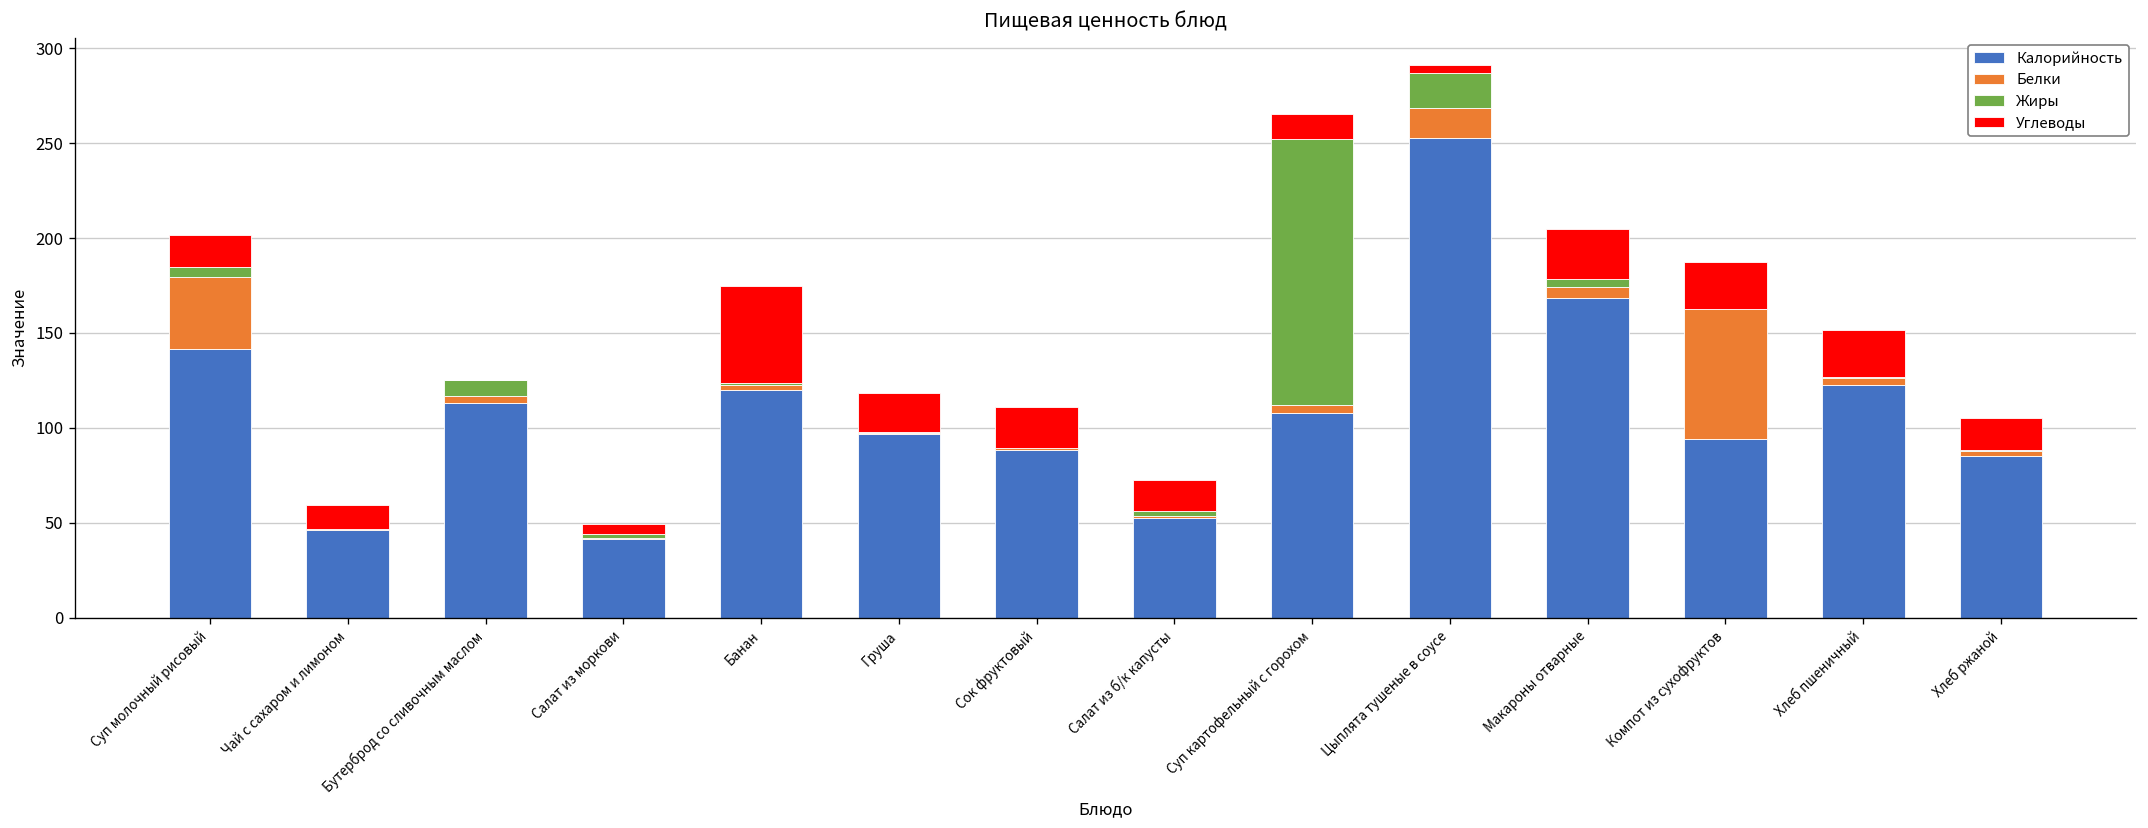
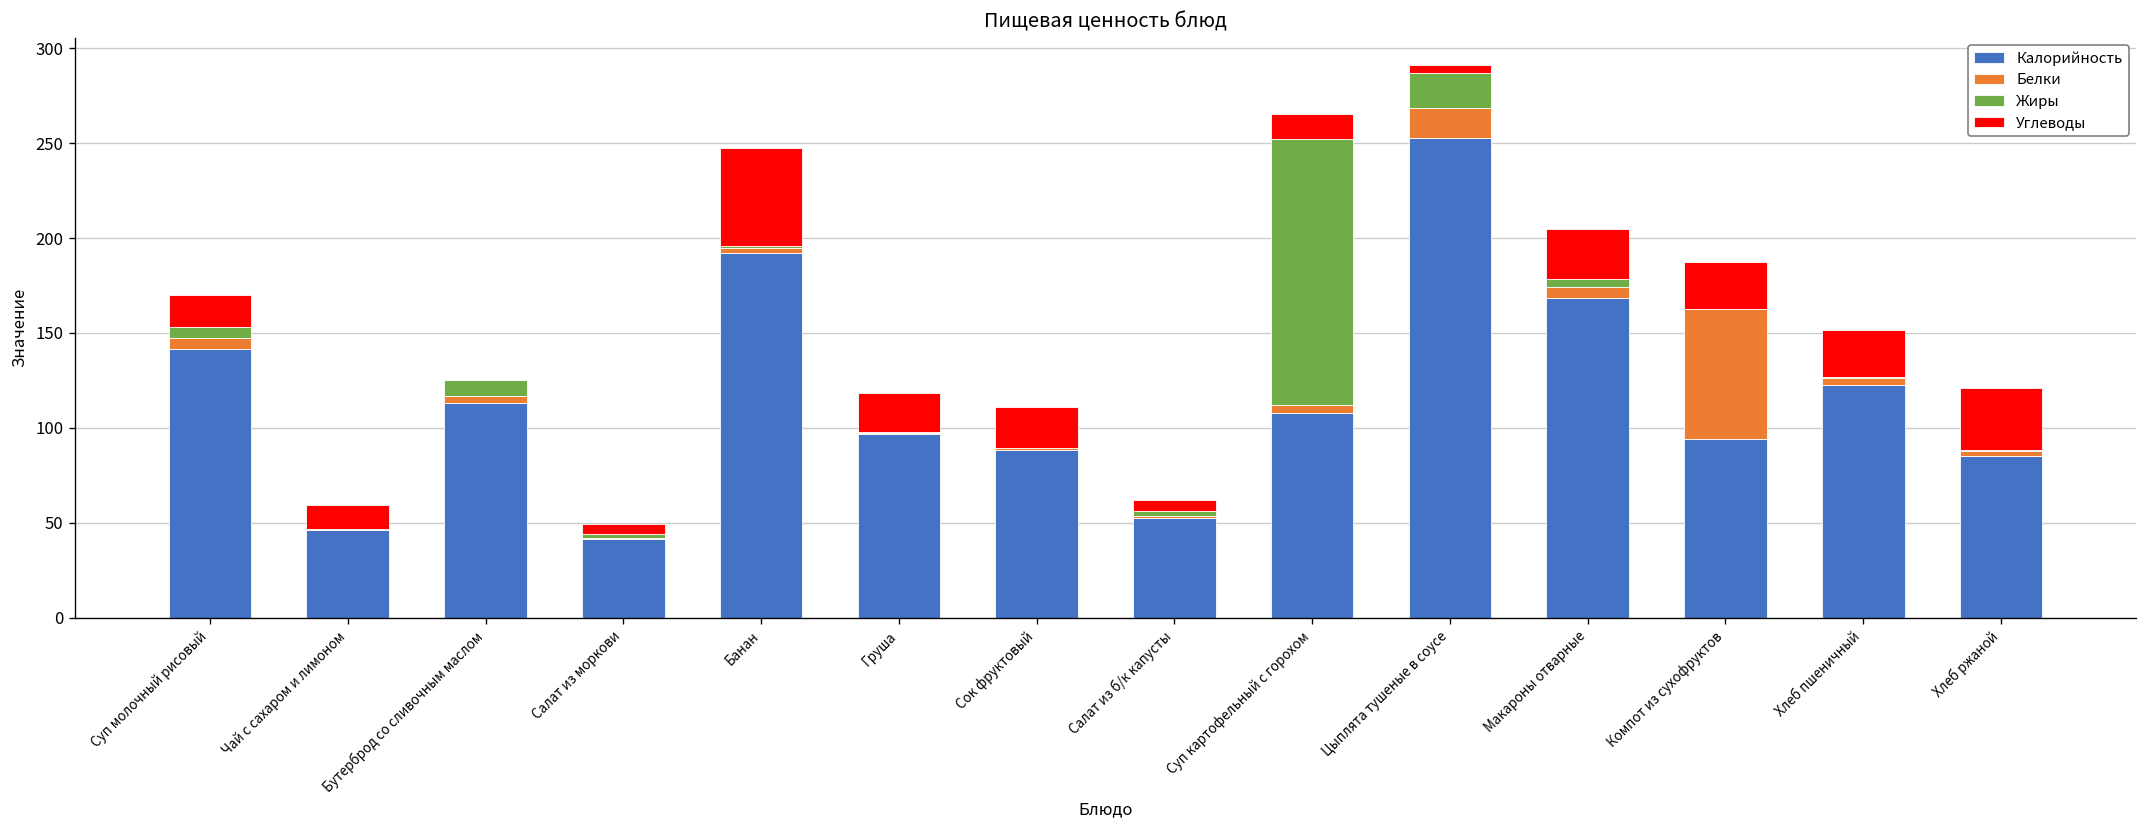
  {
    "Калорийность": {
      "Суп молочный рисовый": 142,
      "Чай с сахаром и лимоном": 46,
      "Бутерброд со сливочным маслом": 113,
      "Салат из моркови": 41,
-     "Банан": 120,
+     "Банан": 192,
      "Груша": 97,
      "Сок фруктовый": 88,
      "Салат из б/к капусты": 52,
      "Суп картофельный с горохом": 108,
      "Цыплята тушеные в соусе": 253,
      "Макароны отварные": 168,
      "Компот из сухофруктов": 94,
      "Хлеб пшеничный": 123,
      "Хлеб ржаной": 85
    },
    "Белки": {
-     "Суп молочный рисовый": 38,
+     "Суп молочный рисовый": 6,
      "Бутерброд со сливочным маслом": 4,
      "Банан": 3,
      "Суп картофельный с горохом": 4,
      "Цыплята тушеные в соусе": 16,
      "Макароны отварные": 6,
      "Компот из сухофруктов": 69,
      "Хлеб пшеничный": 4,
      "Хлеб ржаной": 3
    },
    "Жиры": {
      "Суп молочный рисовый": 5,
      "Чай с сахаром и лимоном": 0,
      "Бутерброд со сливочным маслом": 8,
      "Салат из моркови": 2,
      "Салат из б/к капусты": 3,
      "Суп картофельный с горохом": 140,
      "Цыплята тушеные в соусе": 19,
      "Макароны отварные": 5,
      "Компот из сухофруктов": 0
    },
    "Углеводы": {
      "Суп молочный рисовый": 17,
      "Чай с сахаром и лимоном": 13,
      "Салат из моркови": 5,
      "Банан": 51,
      "Груша": 21,
      "Сок фруктовый": 22,
-     "Салат из б/к капусты": 16,
+     "Салат из б/к капусты": 6,
      "Суп картофельный с горохом": 13,
      "Цыплята тушеные в соусе": 4,
      "Макароны отварные": 26,
      "Компот из сухофруктов": 25,
      "Хлеб пшеничный": 25,
-     "Хлеб ржаной": 17
+     "Хлеб ржаной": 33
    }
  }
